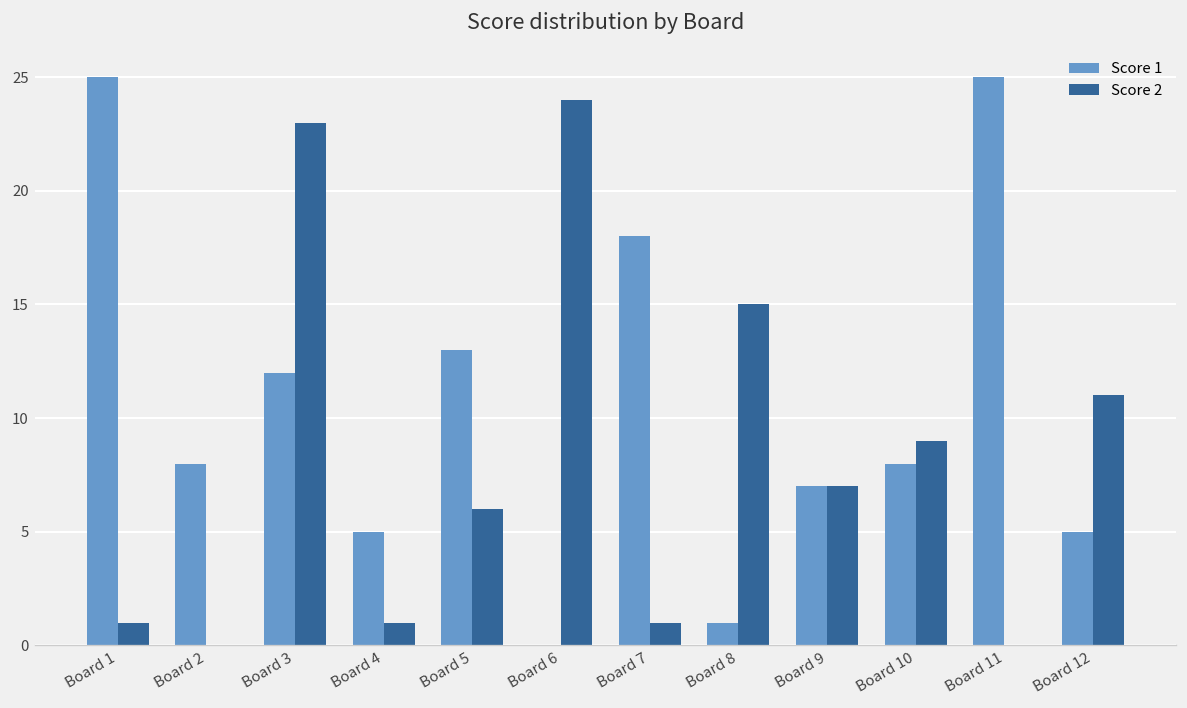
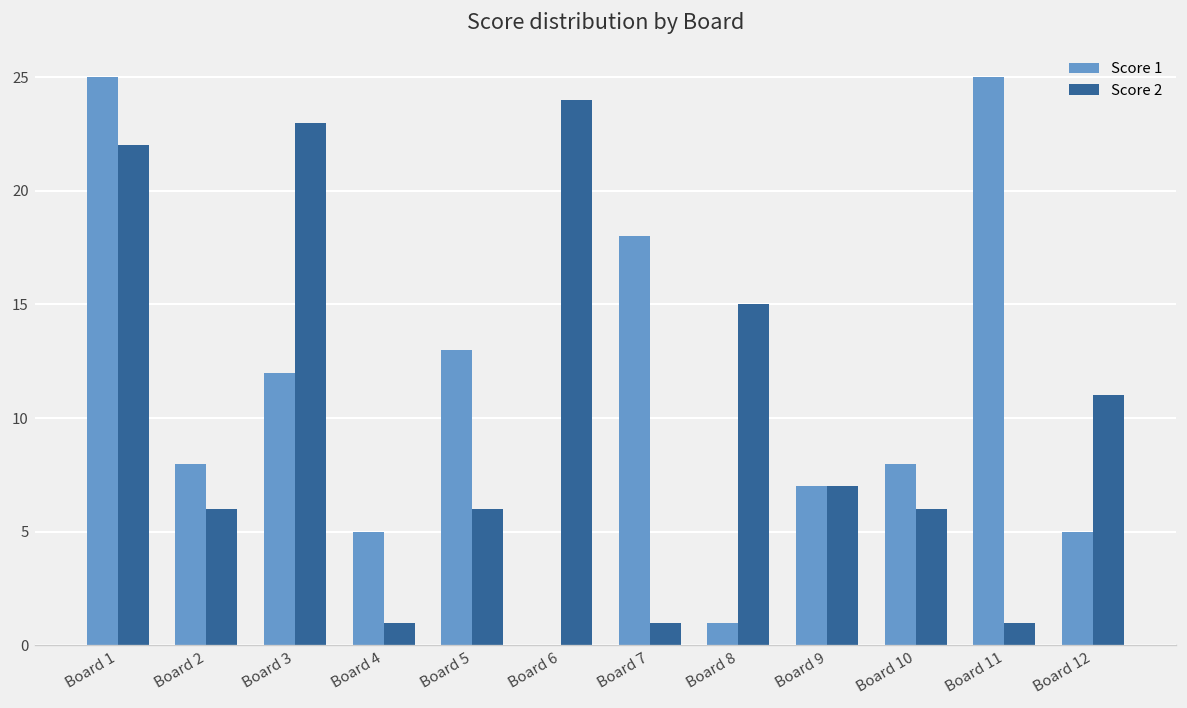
  {
    "Score 1": {
      "Board 1": 25,
      "Board 2": 8,
      "Board 3": 12,
      "Board 4": 5,
      "Board 5": 13,
      "Board 6": 0,
      "Board 7": 18,
      "Board 8": 1,
      "Board 9": 7,
      "Board 10": 8,
      "Board 11": 25,
      "Board 12": 5
    },
    "Score 2": {
-     "Board 1": 1,
-     "Board 2": 0,
+     "Board 1": 22,
+     "Board 2": 6,
      "Board 3": 23,
      "Board 4": 1,
      "Board 5": 6,
      "Board 6": 24,
      "Board 7": 1,
      "Board 8": 15,
      "Board 9": 7,
-     "Board 10": 9,
-     "Board 11": 0,
+     "Board 10": 6,
+     "Board 11": 1,
      "Board 12": 11
    }
  }
